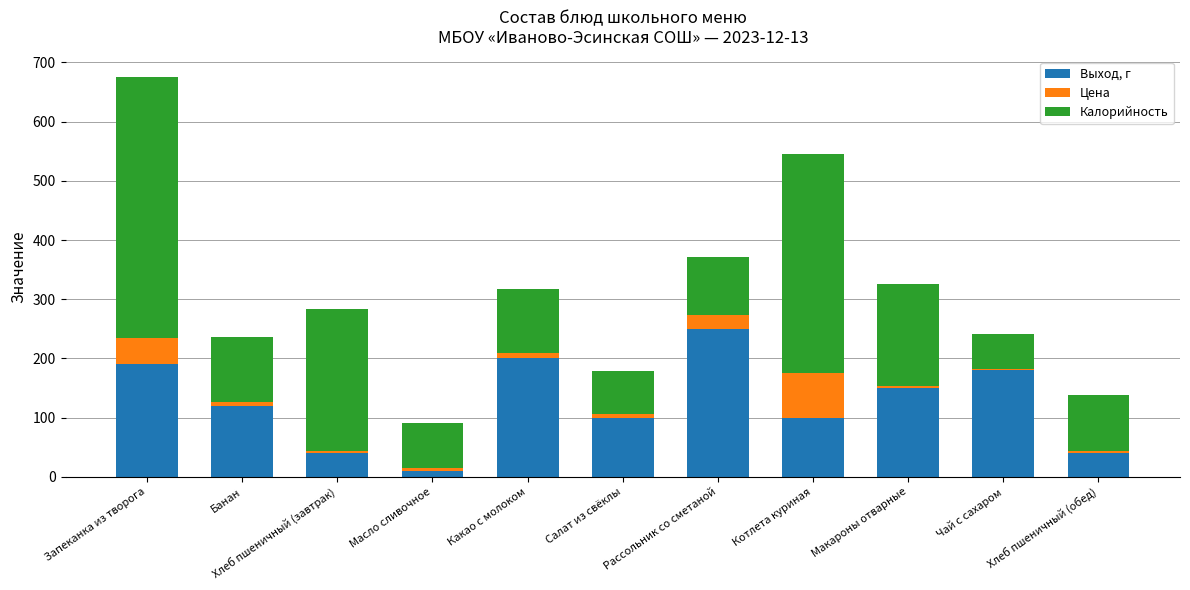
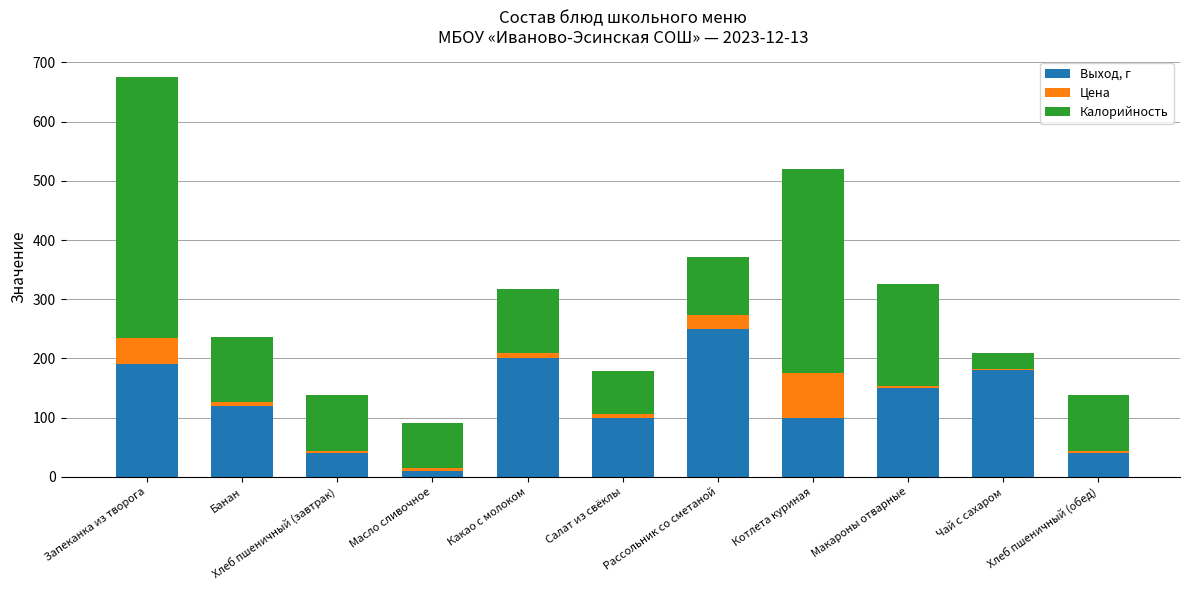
  {
    "Выход, г": {
      "Запеканка из творога": 190,
      "Банан": 120,
      "Хлеб пшеничный (завтрак)": 40,
      "Масло сливочное": 10,
      "Какао с молоком": 200,
      "Салат из свёклы": 100,
      "Рассольник со сметаной": 250,
      "Котлета куриная": 100,
      "Макароны отварные": 150,
      "Чай с сахаром": 180,
      "Хлеб пшеничный (обед)": 40
    },
    "Цена": {
      "Запеканка из творога": 50,
      "Банан": 10,
      "Масло сливочное": 10,
      "Какао с молоком": 10,
      "Салат из свёклы": 10,
      "Рассольник со сметаной": 20,
      "Котлета куриная": 80
    },
    "Калорийность": {
      "Запеканка из творога": 440,
      "Банан": 110,
-     "Хлеб пшеничный (завтрак)": 240,
+     "Хлеб пшеничный (завтрак)": 90,
      "Масло сливочное": 80,
      "Какао с молоком": 110,
      "Салат из свёклы": 70,
      "Рассольник со сметаной": 100,
-     "Котлета куриная": 370,
+     "Котлета куриная": 340,
      "Макароны отварные": 170,
-     "Чай с сахаром": 60,
+     "Чай с сахаром": 30,
      "Хлеб пшеничный (обед)": 90
    }
  }
